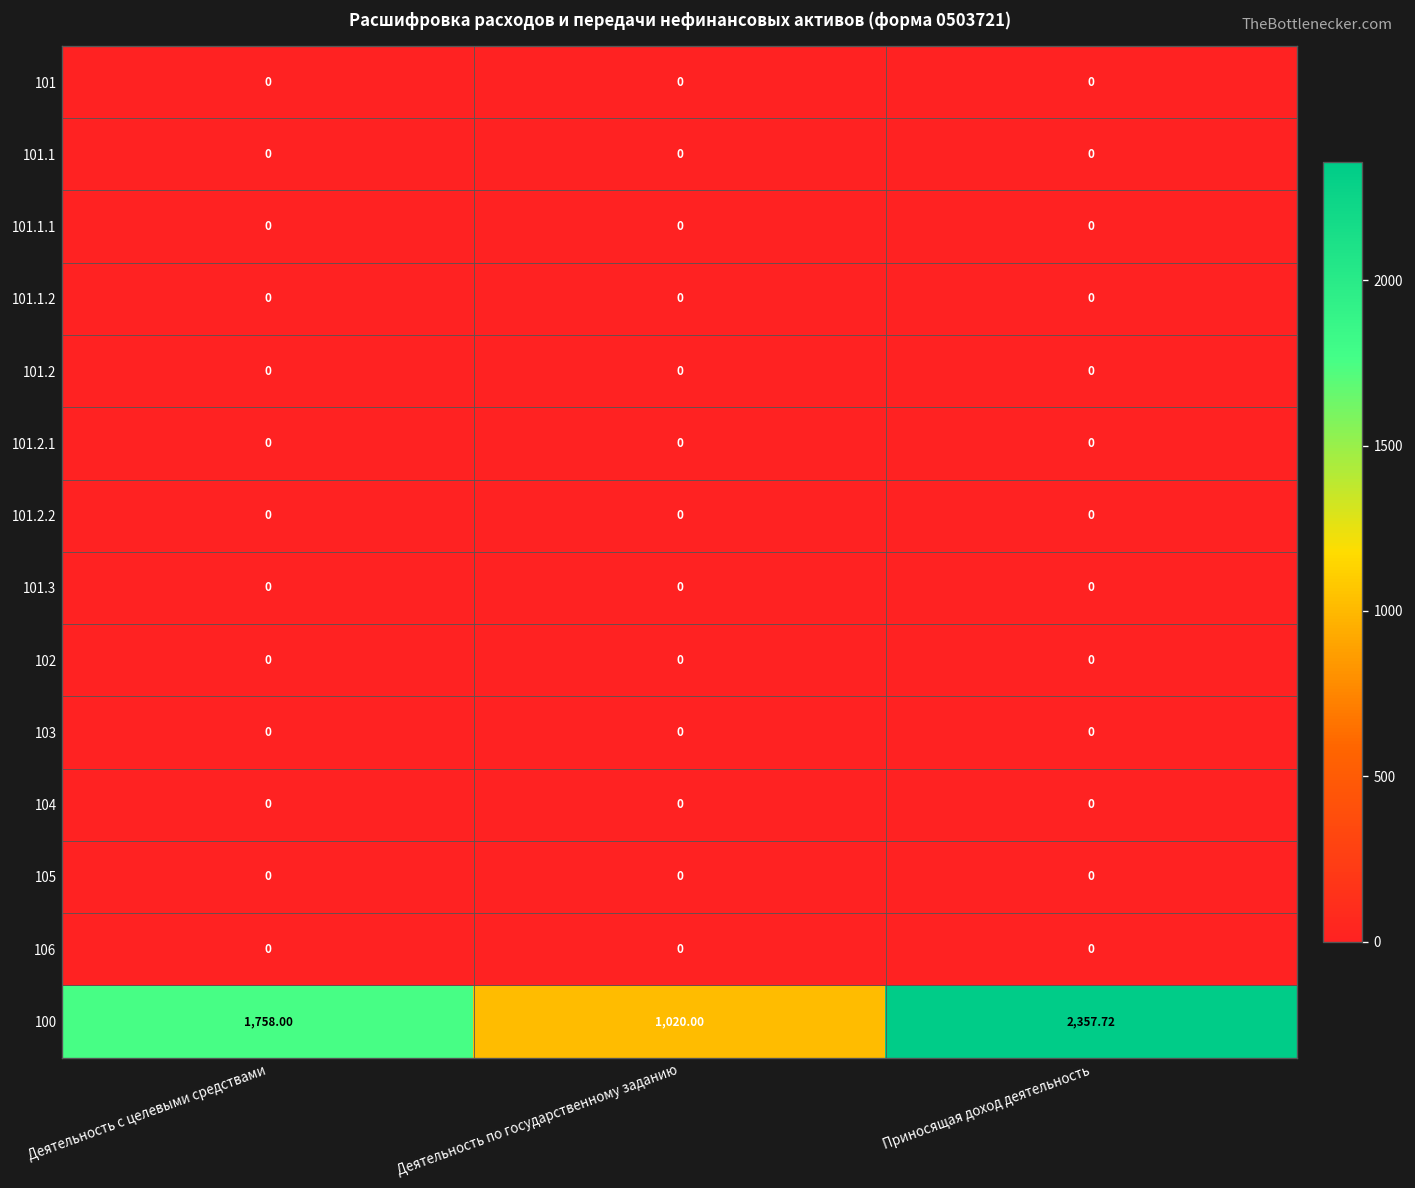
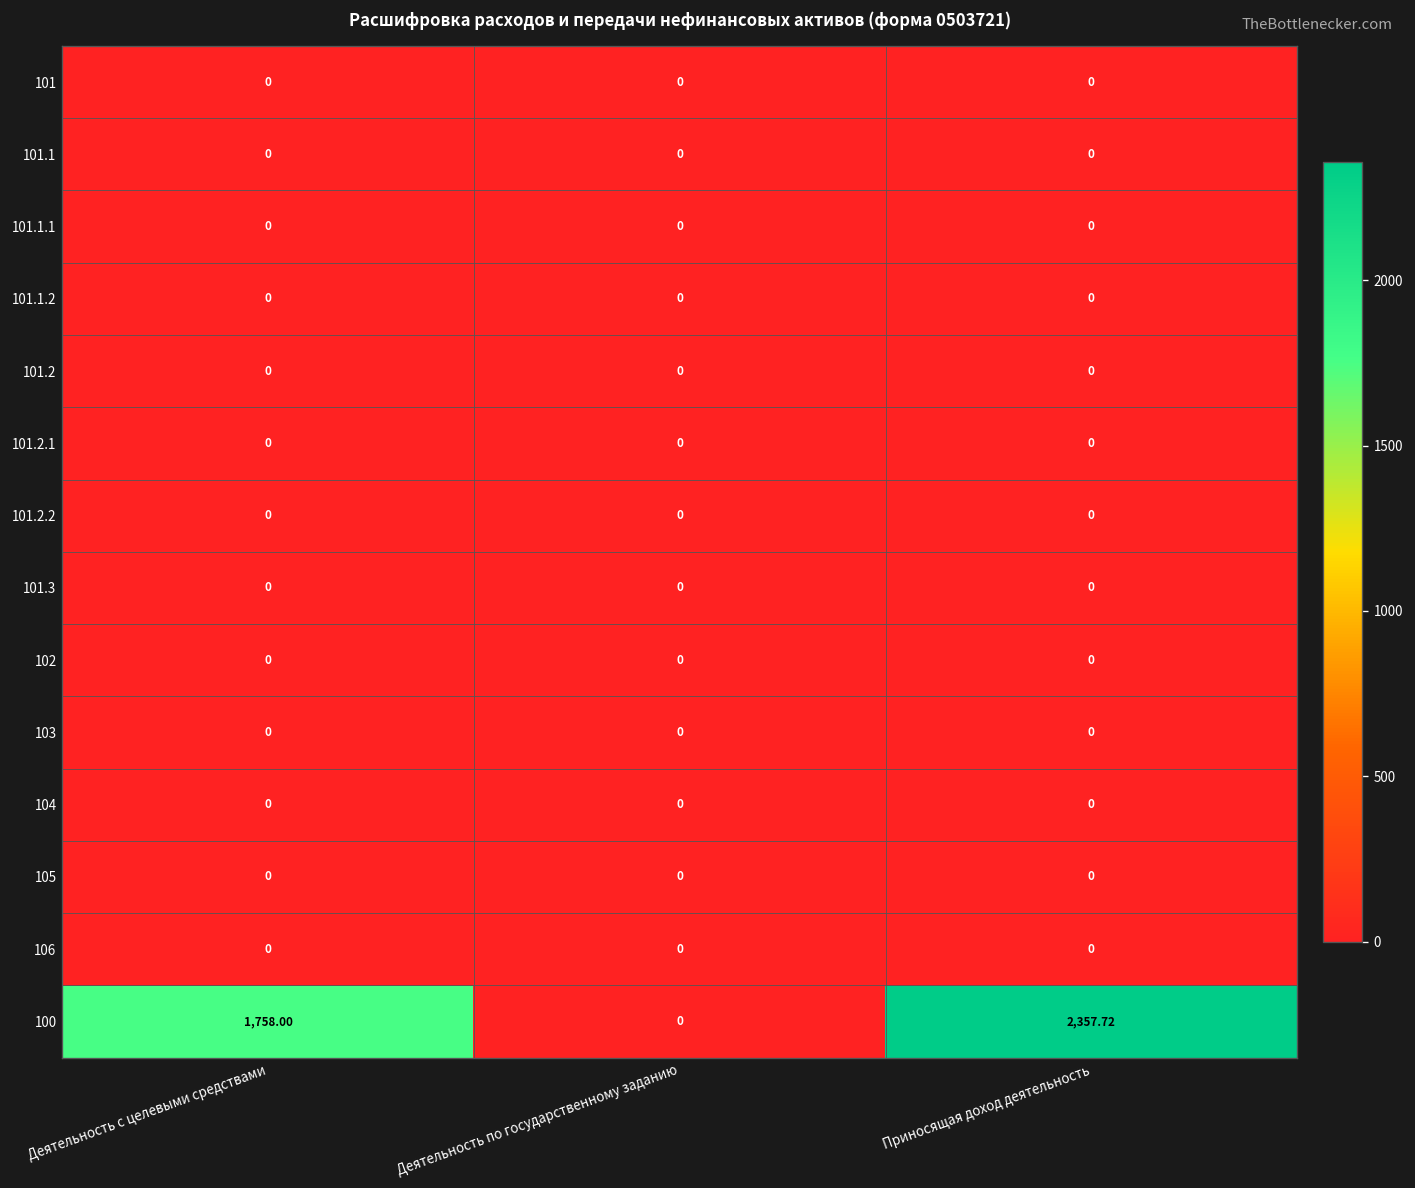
  {
    "101": {
      "Деятельность с целевыми средствами": "0",
      "Деятельность по государственному заданию": "0",
      "Приносящая доход деятельность": "0"
    },
    "101.1": {
      "Деятельность с целевыми средствами": "0",
      "Деятельность по государственному заданию": "0",
      "Приносящая доход деятельность": "0"
    },
    "101.1.1": {
      "Деятельность с целевыми средствами": "0",
      "Деятельность по государственному заданию": "0",
      "Приносящая доход деятельность": "0"
    },
    "101.1.2": {
      "Деятельность с целевыми средствами": "0",
      "Деятельность по государственному заданию": "0",
      "Приносящая доход деятельность": "0"
    },
    "101.2": {
      "Деятельность с целевыми средствами": "0",
      "Деятельность по государственному заданию": "0",
      "Приносящая доход деятельность": "0"
    },
    "101.2.1": {
      "Деятельность с целевыми средствами": "0",
      "Деятельность по государственному заданию": "0",
      "Приносящая доход деятельность": "0"
    },
    "101.2.2": {
      "Деятельность с целевыми средствами": "0",
      "Деятельность по государственному заданию": "0",
      "Приносящая доход деятельность": "0"
    },
    "101.3": {
      "Деятельность с целевыми средствами": "0",
      "Деятельность по государственному заданию": "0",
      "Приносящая доход деятельность": "0"
    },
    "102": {
      "Деятельность с целевыми средствами": "0",
      "Деятельность по государственному заданию": "0",
      "Приносящая доход деятельность": "0"
    },
    "103": {
      "Деятельность с целевыми средствами": "0",
      "Деятельность по государственному заданию": "0",
      "Приносящая доход деятельность": "0"
    },
    "104": {
      "Деятельность с целевыми средствами": "0",
      "Деятельность по государственному заданию": "0",
      "Приносящая доход деятельность": "0"
    },
    "105": {
      "Деятельность с целевыми средствами": "0",
      "Деятельность по государственному заданию": "0",
      "Приносящая доход деятельность": "0"
    },
    "106": {
      "Деятельность с целевыми средствами": "0",
      "Деятельность по государственному заданию": "0",
      "Приносящая доход деятельность": "0"
    },
    "100": {
      "Деятельность с целевыми средствами": "1,758.00",
-     "Деятельность по государственному заданию": "1,020.00",
+     "Деятельность по государственному заданию": "0",
      "Приносящая доход деятельность": "2,357.72"
    }
  }
